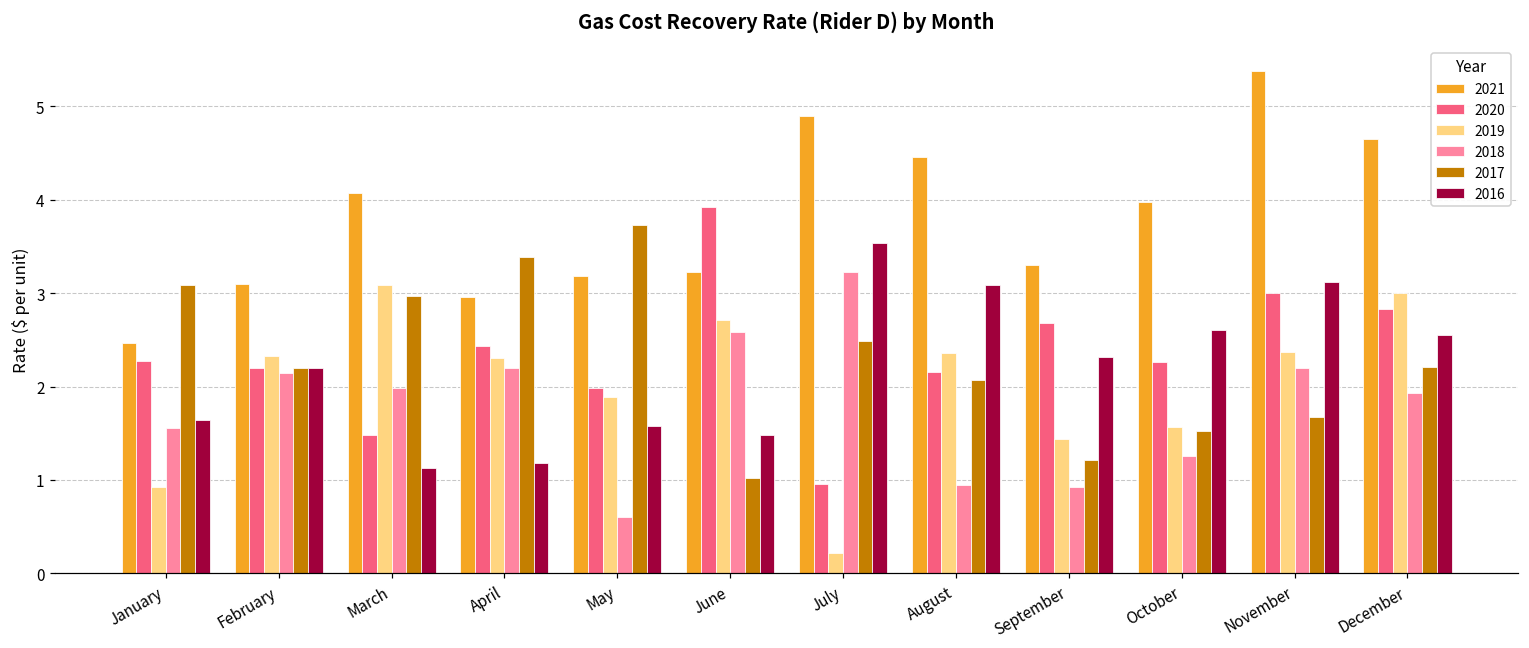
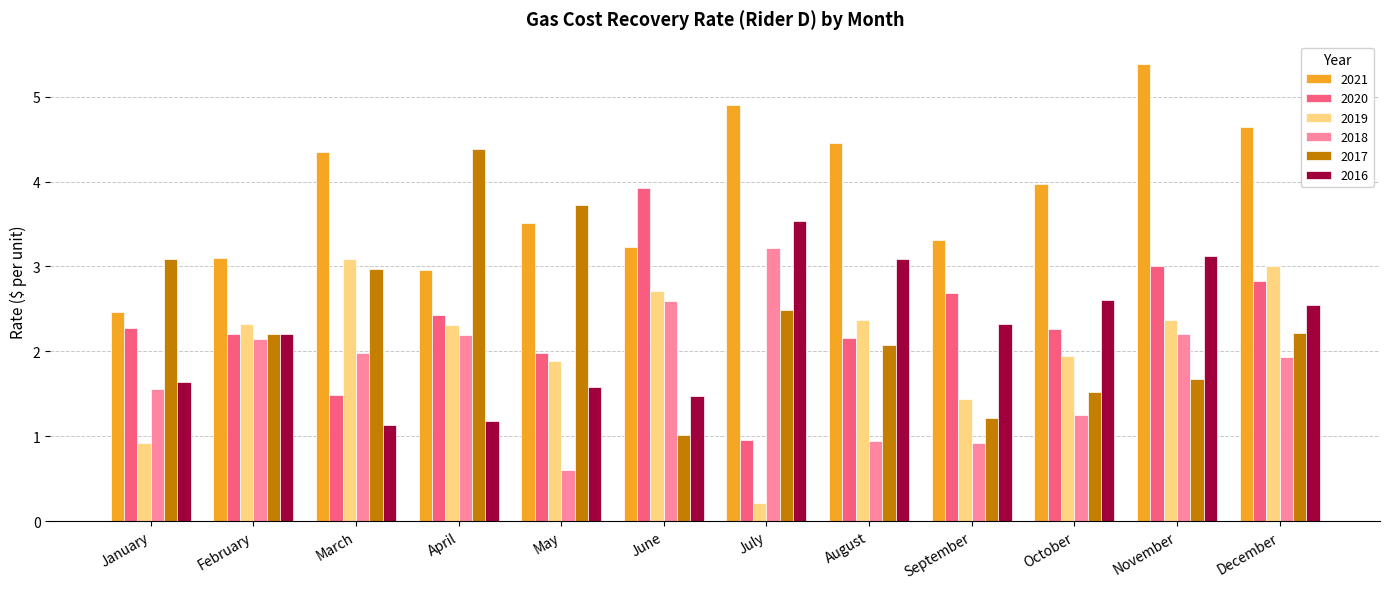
  {
    "2021": {
      "January": 2.5,
      "February": 3.1,
-     "March": 4.1,
+     "March": 4.3,
      "April": 3.0,
-     "May": 3.2,
+     "May": 3.5,
      "June": 3.2,
      "July": 4.9,
      "August": 4.5,
      "September": 3.3,
      "October": 4.0,
      "November": 5.4,
      "December": 4.6
    },
    "2019": {
      "January": 0.9,
      "February": 2.3,
      "March": 3.1,
      "April": 2.3,
      "May": 1.9,
      "June": 2.7,
      "July": 0.2,
      "August": 2.4,
      "September": 1.4,
-     "October": 1.6,
+     "October": 1.9,
      "November": 2.4,
      "December": 3.0
    },
    "2017": {
      "January": 3.1,
      "February": 2.2,
      "March": 3.0,
-     "April": 3.4,
+     "April": 4.4,
      "May": 3.7,
      "June": 1.0,
      "July": 2.5,
      "August": 2.1,
      "September": 1.2,
      "October": 1.5,
      "November": 1.7,
      "December": 2.2
    },
    "2016": {
      "January": 1.6,
      "February": 2.2,
      "March": 1.1,
      "April": 1.2,
      "May": 1.6,
      "June": 1.5,
      "July": 3.5,
      "August": 3.1,
      "September": 2.3,
      "October": 2.6,
      "November": 3.1,
      "December": 2.6
    }
  }
